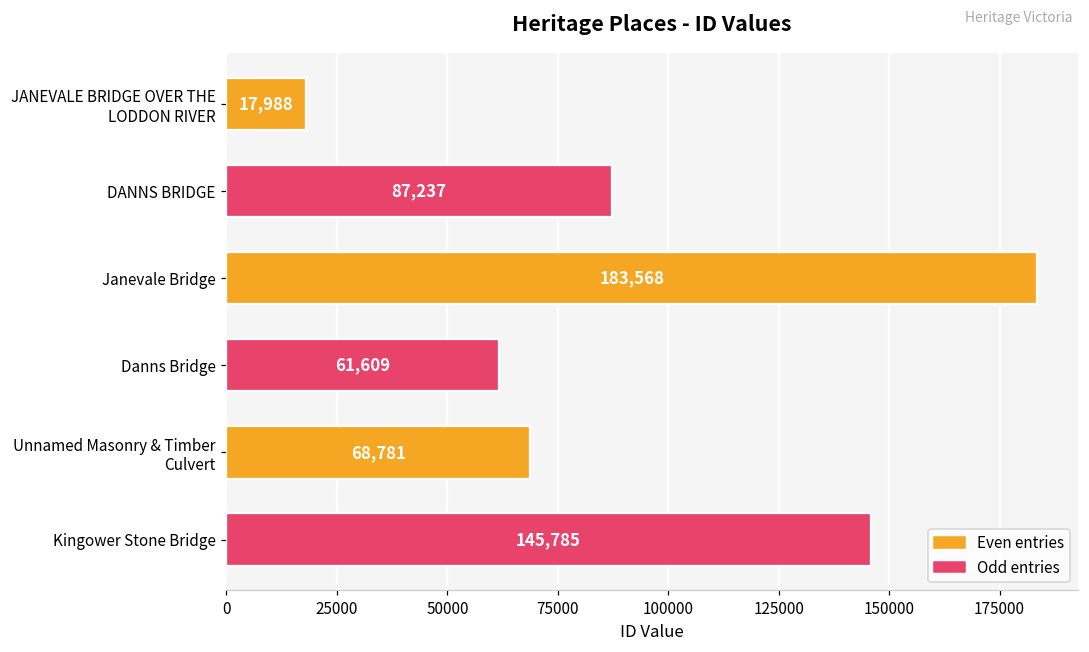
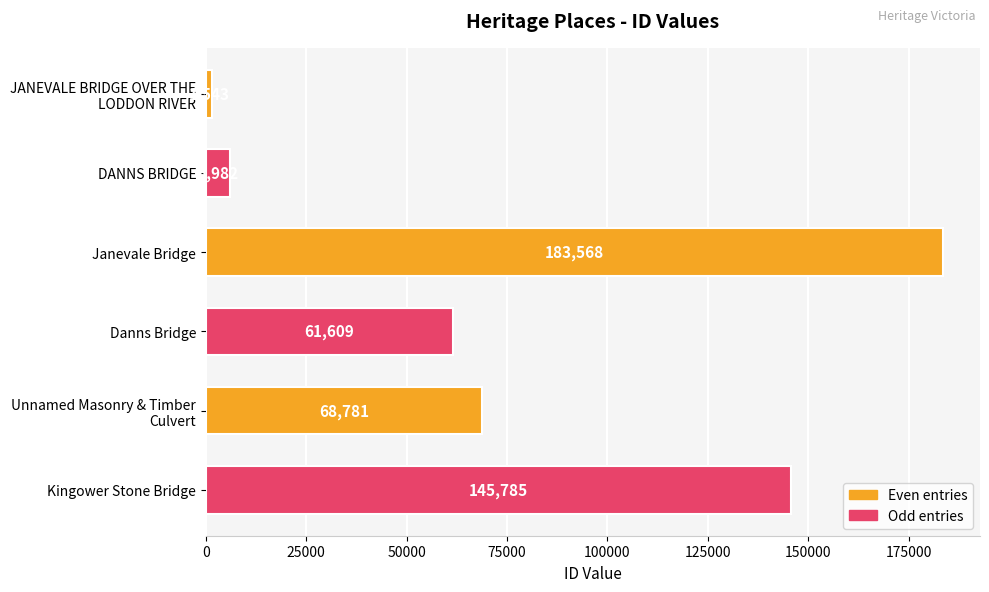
  {
-   "JANEVALE BRIDGE OVER THE LODDON RIVER": 18000,
-   "DANNS BRIDGE": 87000
+   "JANEVALE BRIDGE OVER THE LODDON RIVER": 2000,
+   "DANNS BRIDGE": 6000
  }
